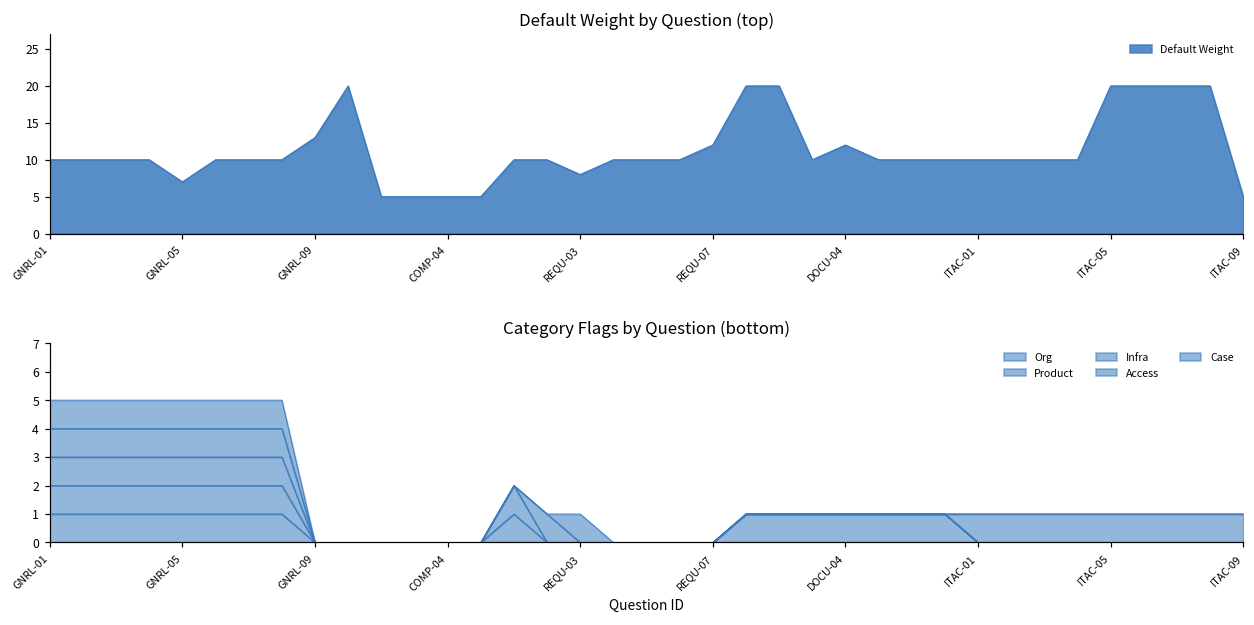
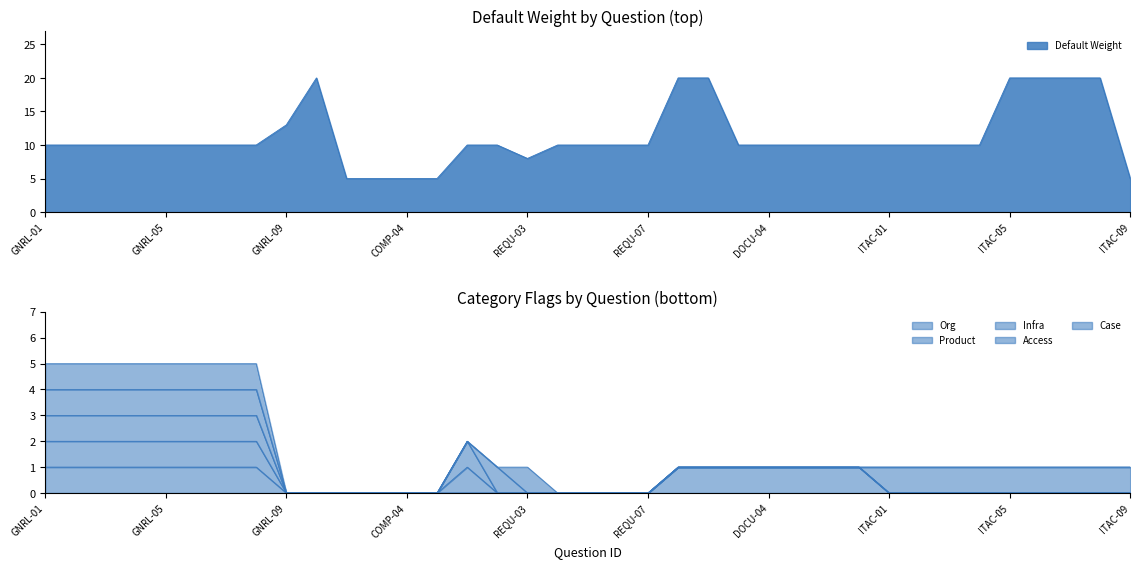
  {
    "Default Weight by Question (top)": {
      "GNRL-01": 10,
-     "GNRL-05": 7,
+     "GNRL-05": 10,
      "GNRL-09": 13,
      "COMP-04": 5,
      "REQU-03": 8,
-     "REQU-07": 12,
-     "DOCU-04": 12,
+     "REQU-07": 10,
+     "DOCU-04": 10,
      "ITAC-01": 10,
      "ITAC-05": 20,
      "ITAC-09": 5
    }
  }
